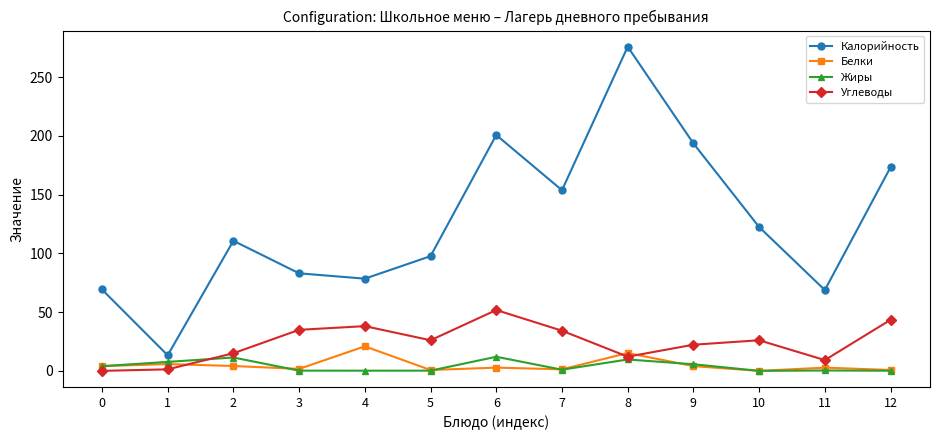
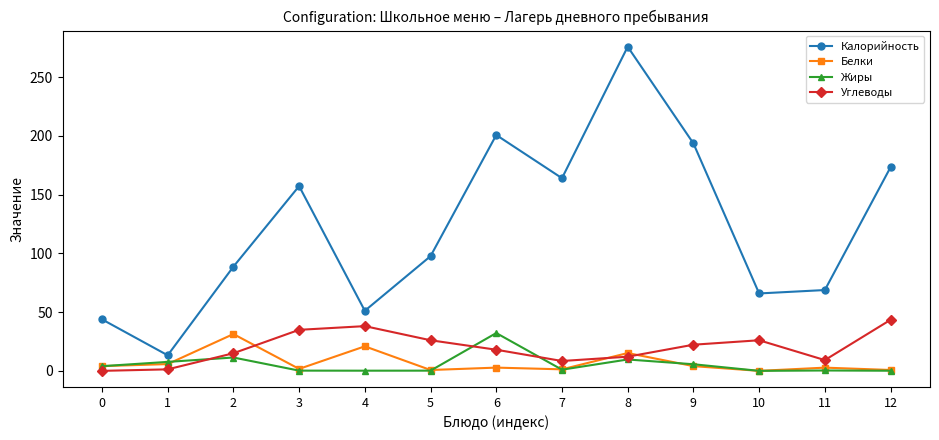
  {
    "Калорийность": {
-     "0": 69,
+     "0": 44,
      "1": 13,
-     "2": 111,
-     "3": 83,
-     "4": 79,
+     "2": 89,
+     "3": 157,
+     "4": 51,
      "5": 98,
      "6": 201,
-     "7": 154,
+     "7": 164,
      "8": 276,
      "9": 194,
-     "10": 122,
+     "10": 66,
      "11": 69,
      "12": 173
    },
    "Белки": {
-     "2": 4,
+     "2": 31,
      "4": 21,
      "6": 3,
      "8": 15,
      "11": 3
    },
    "Жиры": {
      "2": 11,
      "4": 0,
-     "6": 12,
+     "6": 32,
      "8": 10,
      "11": 0
    },
    "Углеводы": {
      "0": 0,
      "1": 1,
      "2": 15,
      "3": 35,
      "4": 38,
      "5": 26,
-     "6": 52,
-     "7": 34,
+     "6": 18,
+     "7": 8,
      "8": 12,
      "9": 22,
      "10": 26,
      "11": 9,
      "12": 43
    }
  }
